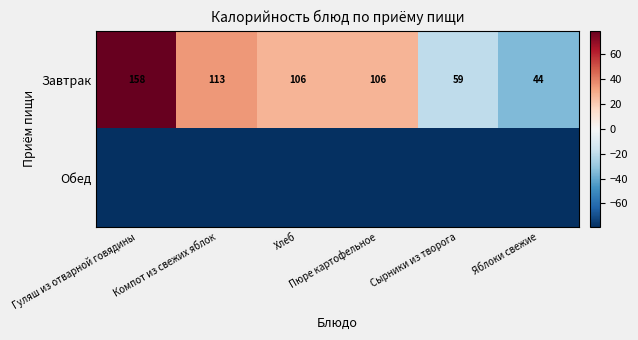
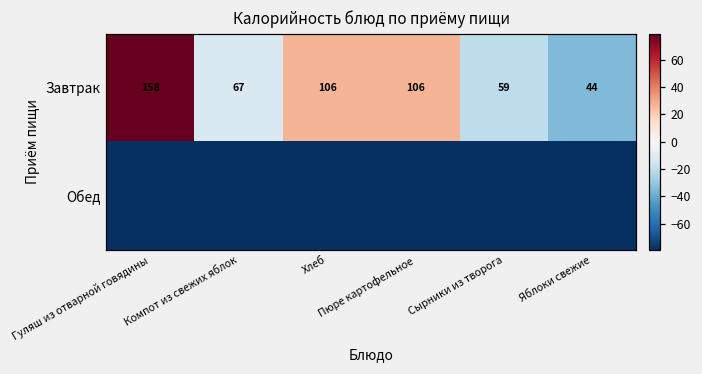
  {
    "Завтрак": {
      "Гуляш из отварной говядины": 158,
-     "Компот из свежих яблок": 113,
+     "Компот из свежих яблок": 67,
      "Хлеб": 106,
      "Пюре картофельное": 106,
      "Сырники из творога": 59,
      "Яблоки свежие": 44
    }
  }
